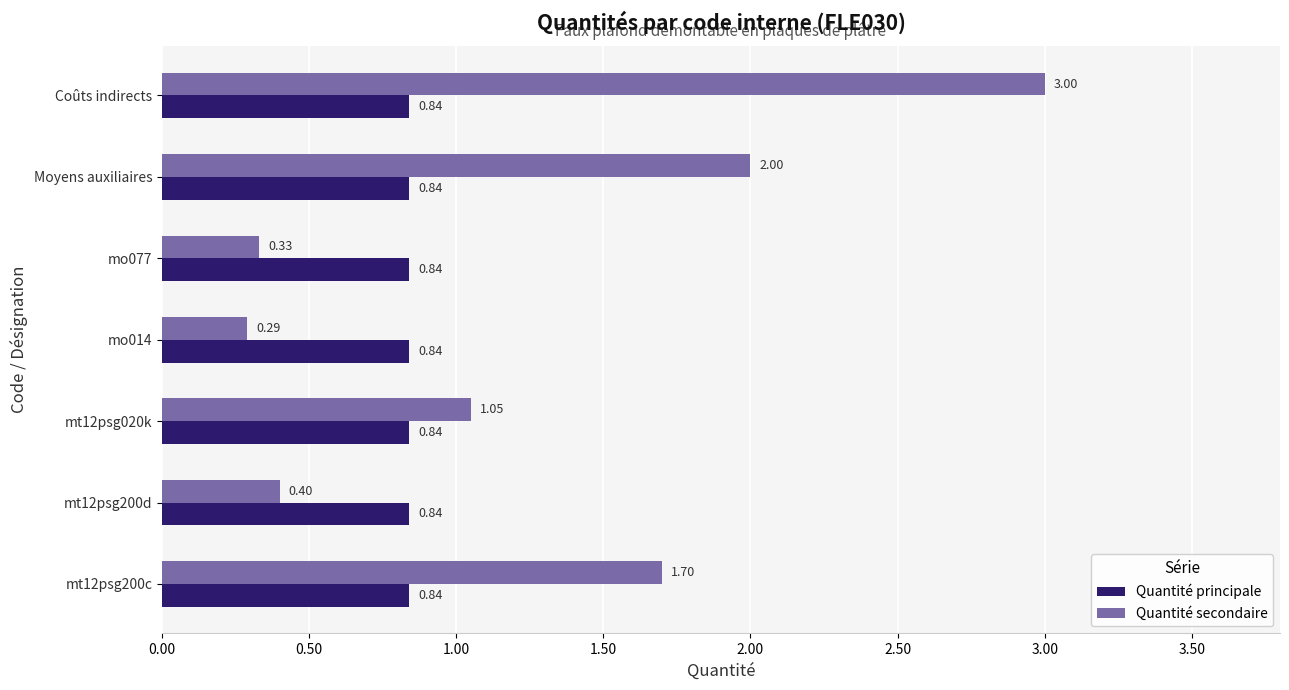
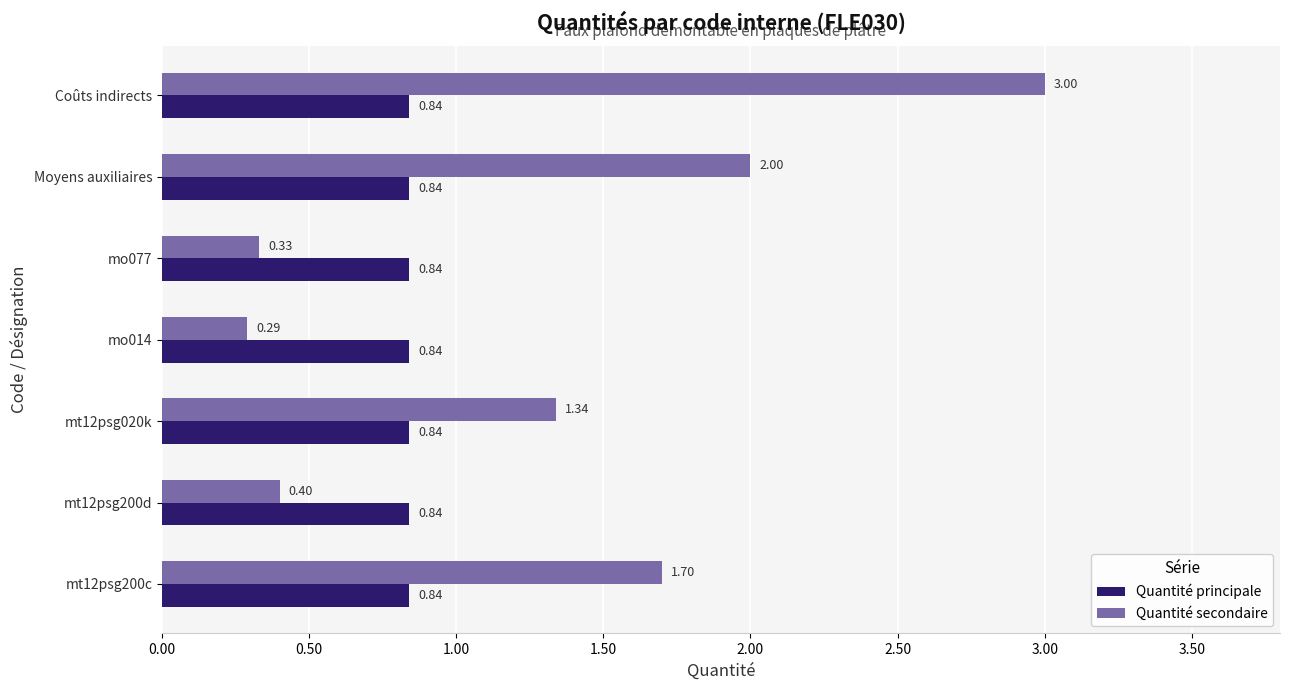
  {
    "Quantité principale": {
      "Coûts indirects": 0.84,
      "Moyens auxiliaires": 0.84,
      "mo077": 0.84,
      "mo014": 0.84,
      "mt12psg020k": 0.84,
      "mt12psg200d": 0.84,
      "mt12psg200c": 0.84
    },
    "Quantité secondaire": {
      "Coûts indirects": 3.00,
      "Moyens auxiliaires": 2.00,
      "mo077": 0.33,
      "mo014": 0.29,
-     "mt12psg020k": 1.05,
+     "mt12psg020k": 1.34,
      "mt12psg200d": 0.40,
      "mt12psg200c": 1.70
    }
  }
